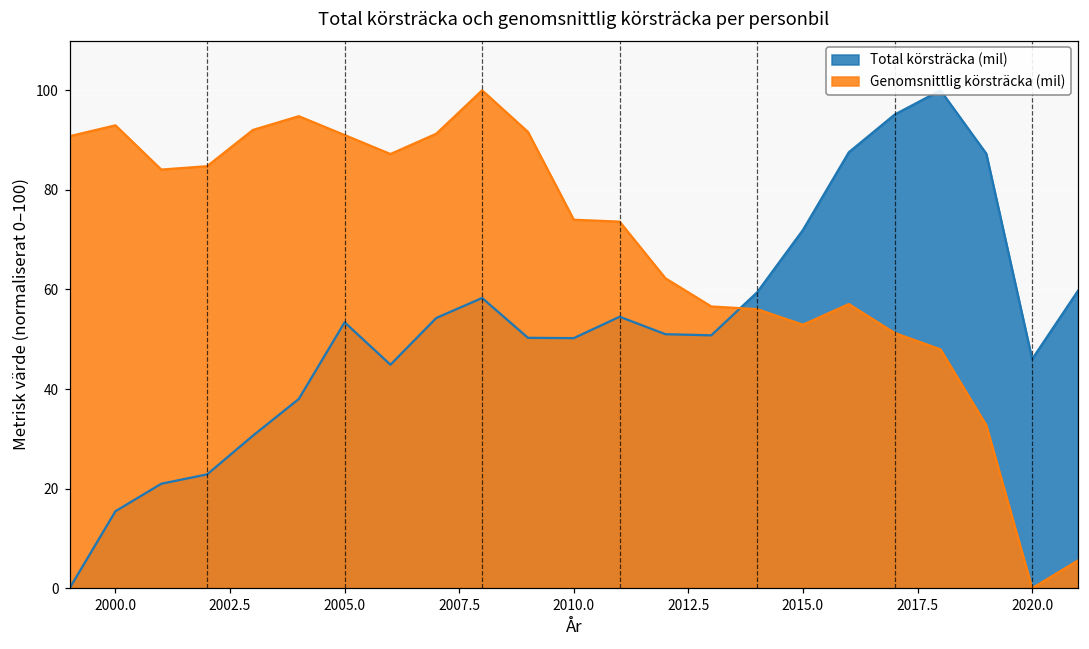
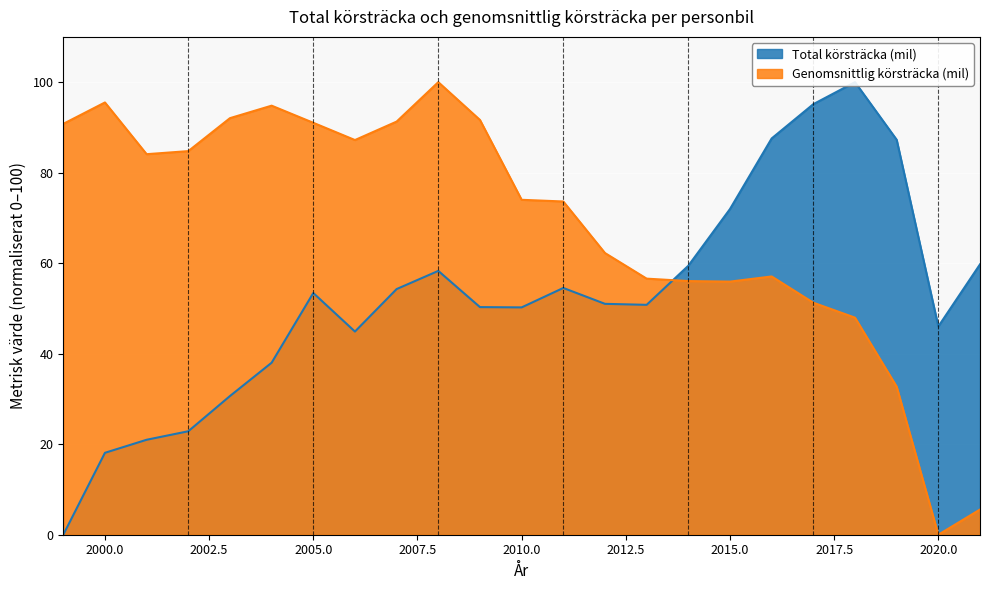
  {
    "Total körsträcka (mil)": {
-     "2000.0": 15,
+     "2000.0": 18,
      "2005.0": 53,
      "2010.0": 50,
      "2015.0": 72,
      "2020.0": 46
    },
    "Genomsnittlig körsträcka (mil)": {
-     "2000.0": 93,
+     "2000.0": 96,
      "2005.0": 91,
      "2010.0": 74,
-     "2015.0": 53,
+     "2015.0": 56,
      "2020.0": 0
    }
  }
